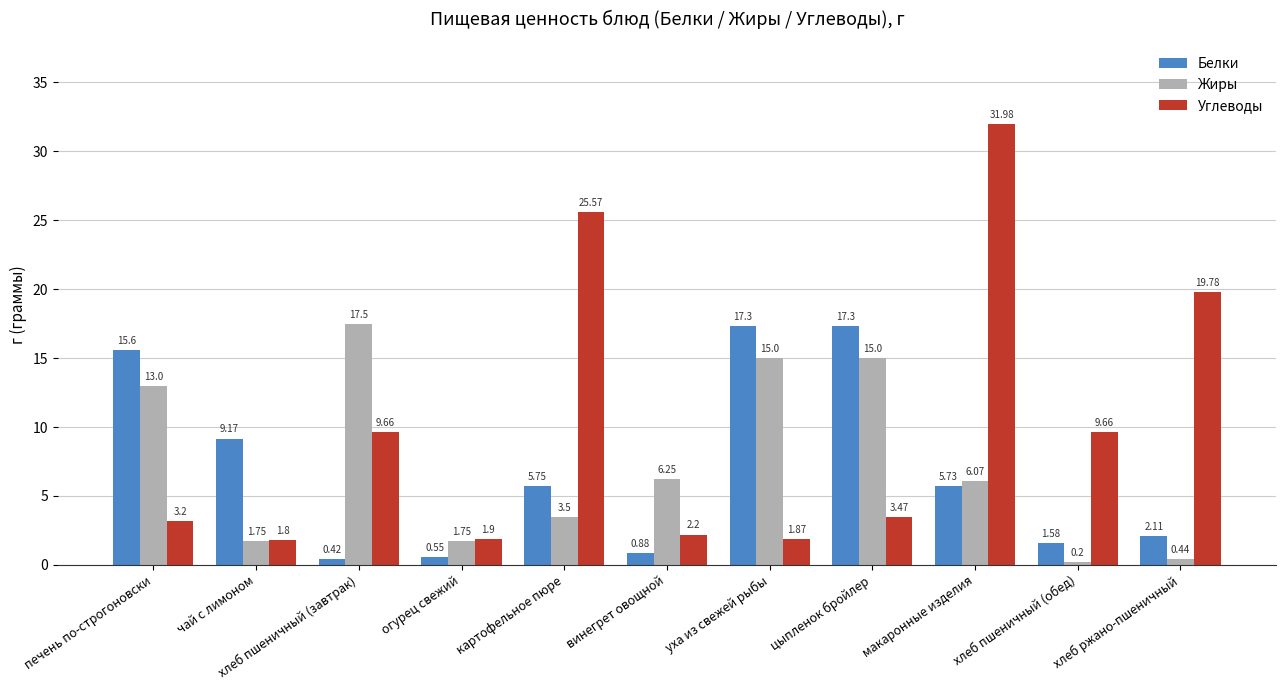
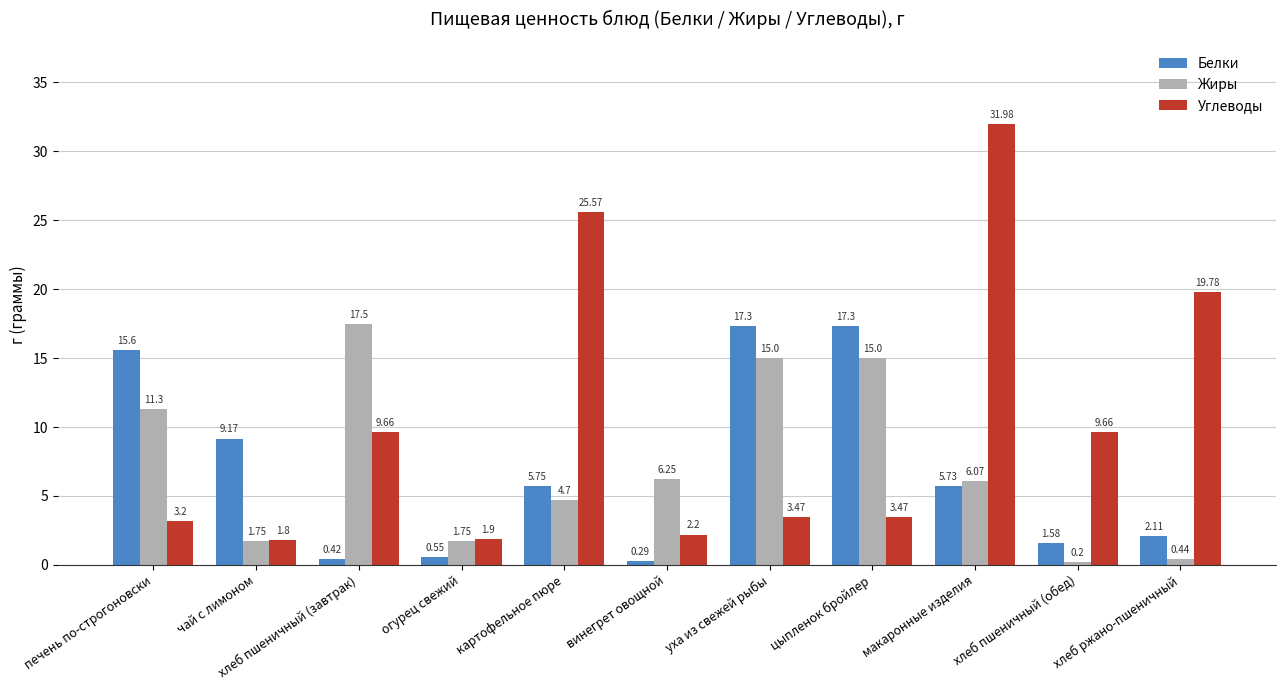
  {
    "Белки": {
      "печень по-строгоновски": 15.6,
      "чай с лимоном": 9.17,
      "хлеб пшеничный (завтрак)": 0.42,
      "огурец свежий": 0.55,
      "картофельное пюре": 5.75,
-     "винегрет овощной": 0.88,
+     "винегрет овощной": 0.29,
      "уха из свежей рыбы": 17.3,
      "цыпленок бройлер": 17.3,
      "макаронные изделия": 5.73,
      "хлеб пшеничный (обед)": 1.58,
      "хлеб ржано-пшеничный": 2.11
    },
    "Жиры": {
-     "печень по-строгоновски": 13.0,
+     "печень по-строгоновски": 11.3,
      "чай с лимоном": 1.75,
      "хлеб пшеничный (завтрак)": 17.5,
      "огурец свежий": 1.75,
-     "картофельное пюре": 3.5,
+     "картофельное пюре": 4.7,
      "винегрет овощной": 6.25,
      "уха из свежей рыбы": 15.0,
      "цыпленок бройлер": 15.0,
      "макаронные изделия": 6.07,
      "хлеб пшеничный (обед)": 0.2,
      "хлеб ржано-пшеничный": 0.44
    },
    "Углеводы": {
      "печень по-строгоновски": 3.2,
      "чай с лимоном": 1.8,
      "хлеб пшеничный (завтрак)": 9.66,
      "огурец свежий": 1.9,
      "картофельное пюре": 25.57,
      "винегрет овощной": 2.2,
-     "уха из свежей рыбы": 1.87,
+     "уха из свежей рыбы": 3.47,
      "цыпленок бройлер": 3.47,
      "макаронные изделия": 31.98,
      "хлеб пшеничный (обед)": 9.66,
      "хлеб ржано-пшеничный": 19.78
    }
  }
